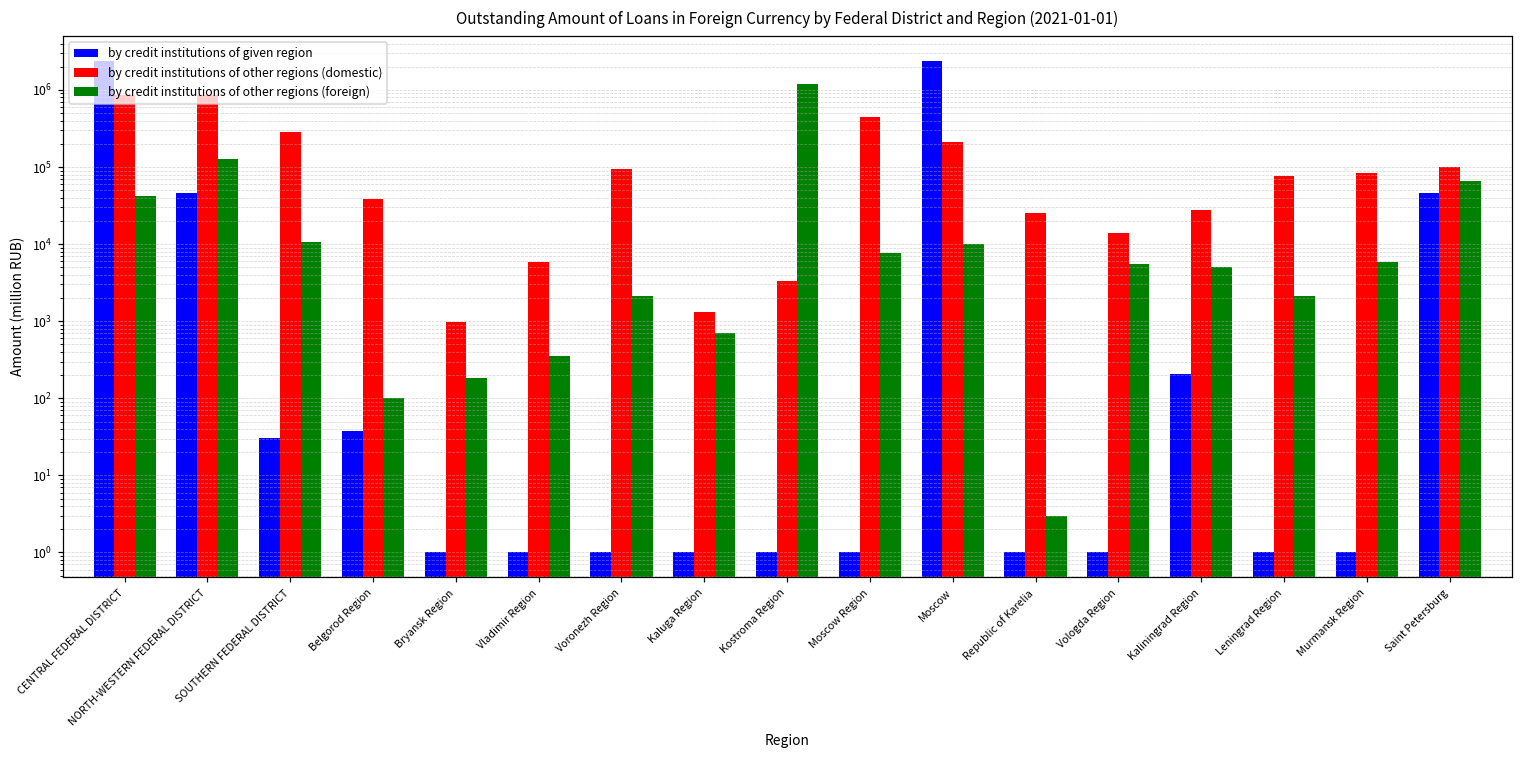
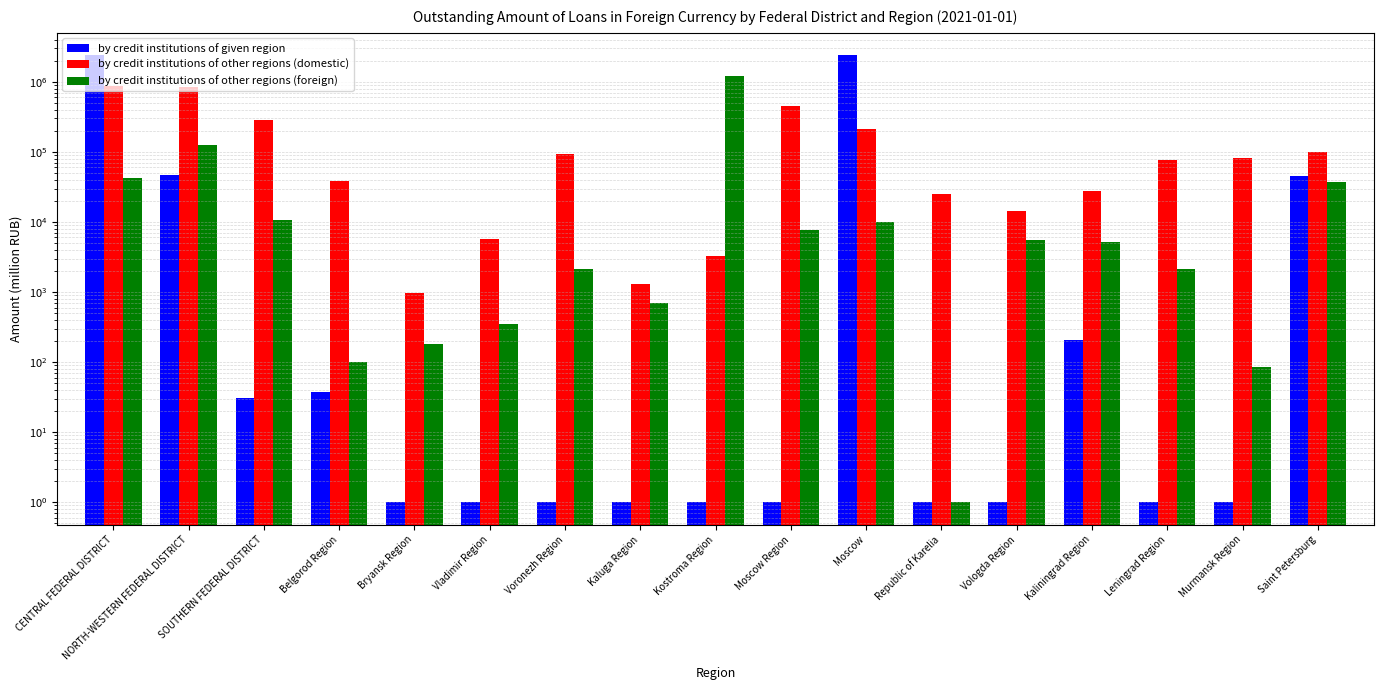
  {
    "by credit institutions of given region": {
      "NORTH-WESTERN FEDERAL DISTRICT": 50000,
      "SOUTHERN FEDERAL DISTRICT": 30,
      "Belgorod Region": 40,
      "Bryansk Region": 1,
      "Vladimir Region": 1,
      "Voronezh Region": 1,
      "Kaluga Region": 1,
      "Kostroma Region": 1,
      "Moscow Region": 1,
      "Moscow": 2400000,
      "Republic of Karelia": 1,
      "Vologda Region": 1,
      "Kaliningrad Region": 210,
      "Leningrad Region": 1,
      "Murmansk Region": 1,
      "Saint Petersburg": 50000
    },
    "by credit institutions of other regions (domestic)": {
      "SOUTHERN FEDERAL DISTRICT": 290000,
      "Belgorod Region": 40000,
      "Bryansk Region": 1000,
      "Vladimir Region": 6000,
      "Voronezh Region": 90000,
      "Kaluga Region": 1300,
      "Kostroma Region": 3000,
      "Moscow Region": 500000,
      "Moscow": 210000,
      "Republic of Karelia": 25000,
      "Vologda Region": 14000,
      "Kaliningrad Region": 28000,
      "Leningrad Region": 80000,
      "Murmansk Region": 80000,
      "Saint Petersburg": 100000
    },
    "by credit institutions of other regions (foreign)": {
      "CENTRAL FEDERAL DISTRICT": 40000,
      "NORTH-WESTERN FEDERAL DISTRICT": 130000,
      "SOUTHERN FEDERAL DISTRICT": 11000,
      "Belgorod Region": 100,
      "Bryansk Region": 180,
      "Vladimir Region": 400,
      "Voronezh Region": 2100,
      "Kaluga Region": 700,
      "Kostroma Region": 1200000,
      "Moscow Region": 8000,
      "Moscow": 10000,
-     "Republic of Karelia": 3,
+     "Republic of Karelia": 1,
      "Vologda Region": 6000,
      "Kaliningrad Region": 5000,
      "Leningrad Region": 2100,
-     "Murmansk Region": 6000,
-     "Saint Petersburg": 70000
+     "Murmansk Region": 80,
+     "Saint Petersburg": 40000
    }
  }
